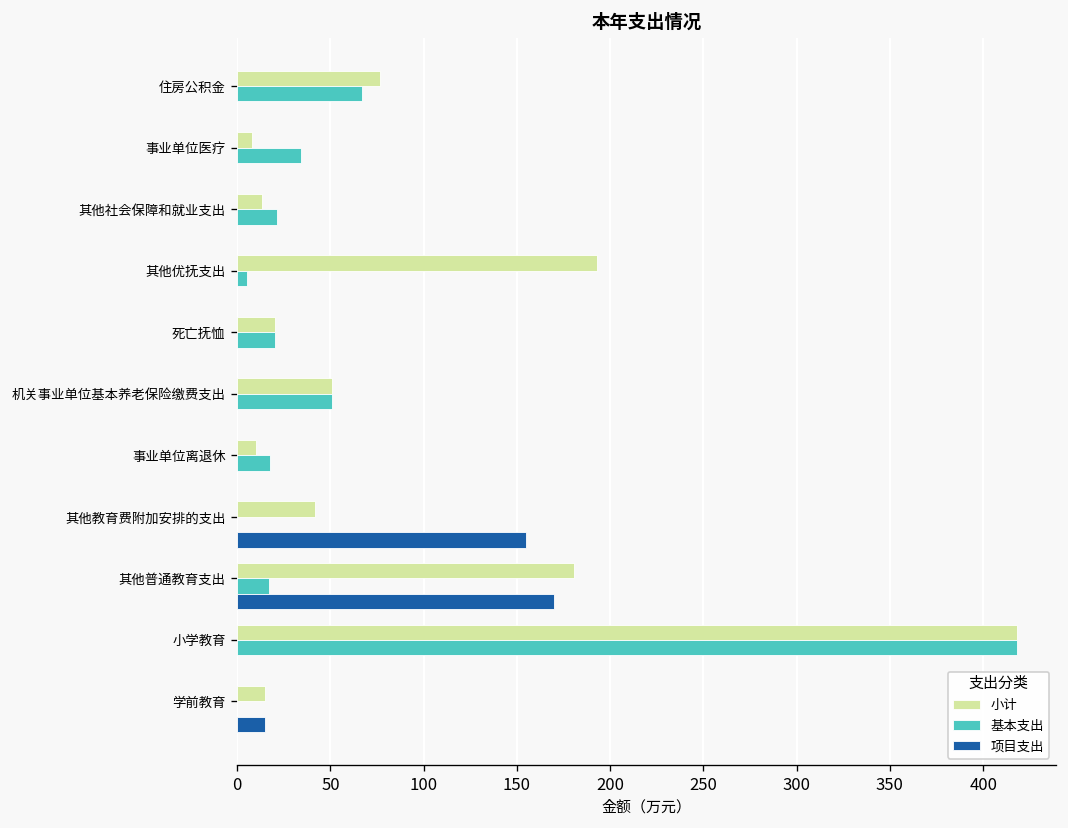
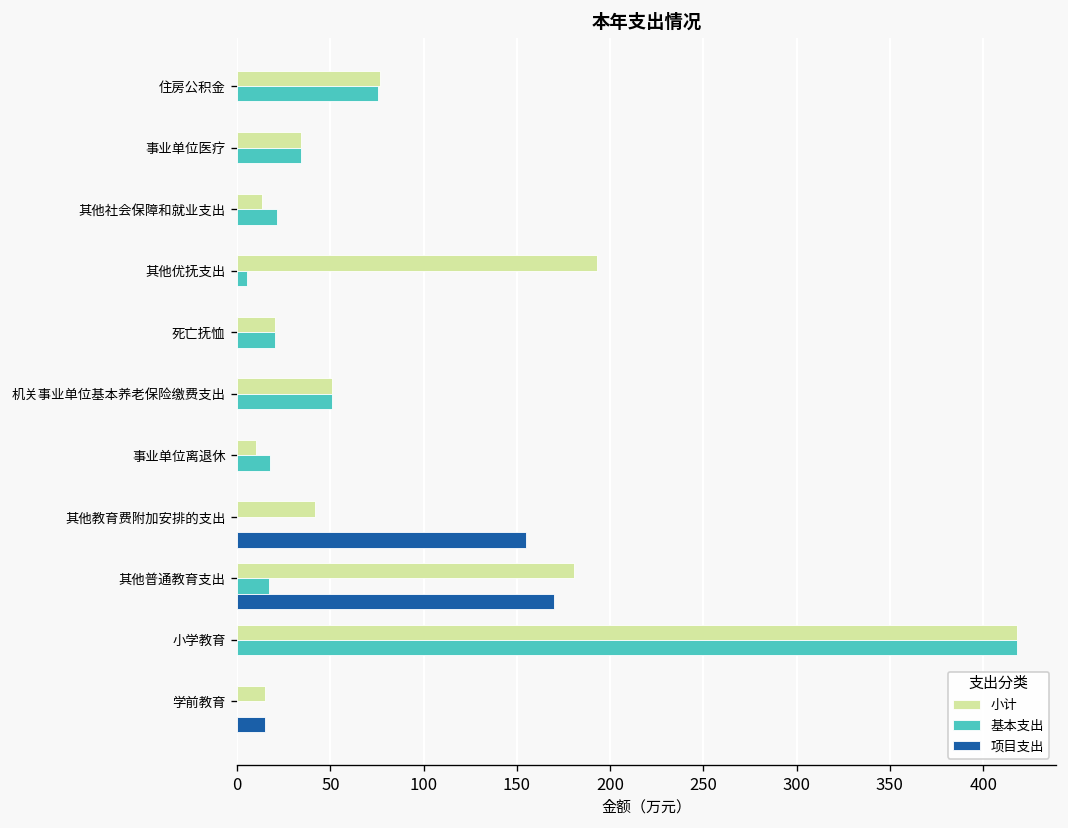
  {
    "小计": {
      "住房公积金": 76,
-     "事业单位医疗": 8,
+     "事业单位医疗": 34,
      "其他社会保障和就业支出": 13,
      "其他优抚支出": 193,
      "死亡抚恤": 20,
      "机关事业单位基本养老保险缴费支出": 51,
      "事业单位离退休": 10,
      "其他教育费附加安排的支出": 42,
      "其他普通教育支出": 180,
      "小学教育": 418,
      "学前教育": 15
    },
    "基本支出": {
-     "住房公积金": 67,
+     "住房公积金": 75,
      "事业单位医疗": 34,
      "其他社会保障和就业支出": 21,
      "其他优抚支出": 5,
      "死亡抚恤": 20,
      "机关事业单位基本养老保险缴费支出": 51,
      "事业单位离退休": 18,
      "其他教育费附加安排的支出": 0,
      "其他普通教育支出": 17,
      "小学教育": 418,
      "学前教育": 0
    },
    "项目支出": {
      "住房公积金": 0,
      "事业单位医疗": 0,
      "其他社会保障和就业支出": 0,
      "其他优抚支出": 0,
      "死亡抚恤": 0,
      "机关事业单位基本养老保险缴费支出": 0,
      "事业单位离退休": 0,
      "其他教育费附加安排的支出": 155,
      "其他普通教育支出": 170,
      "小学教育": 0,
      "学前教育": 15
    }
  }
